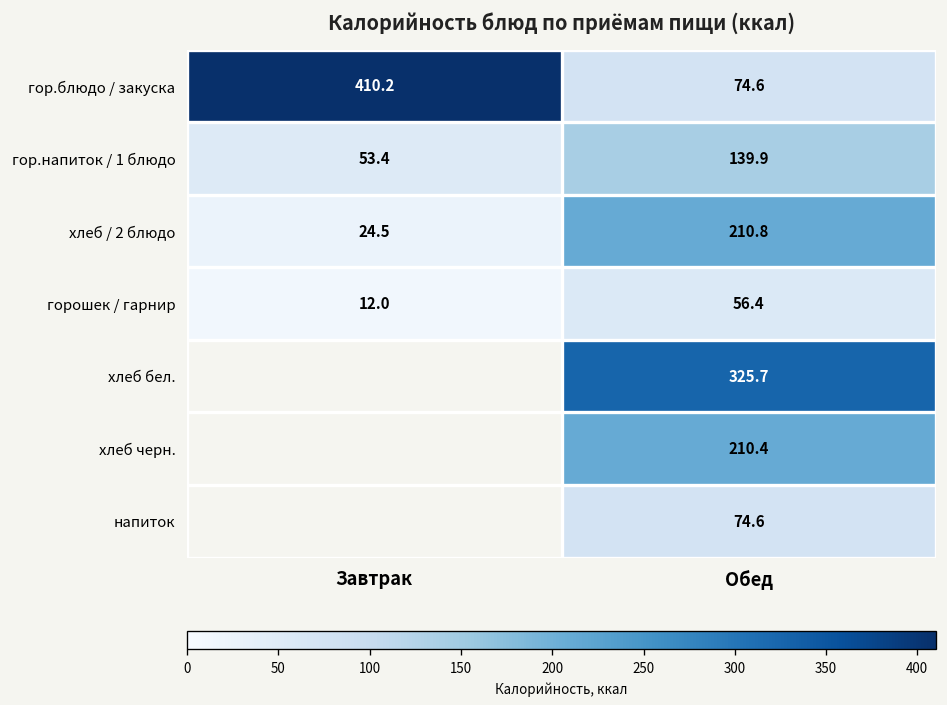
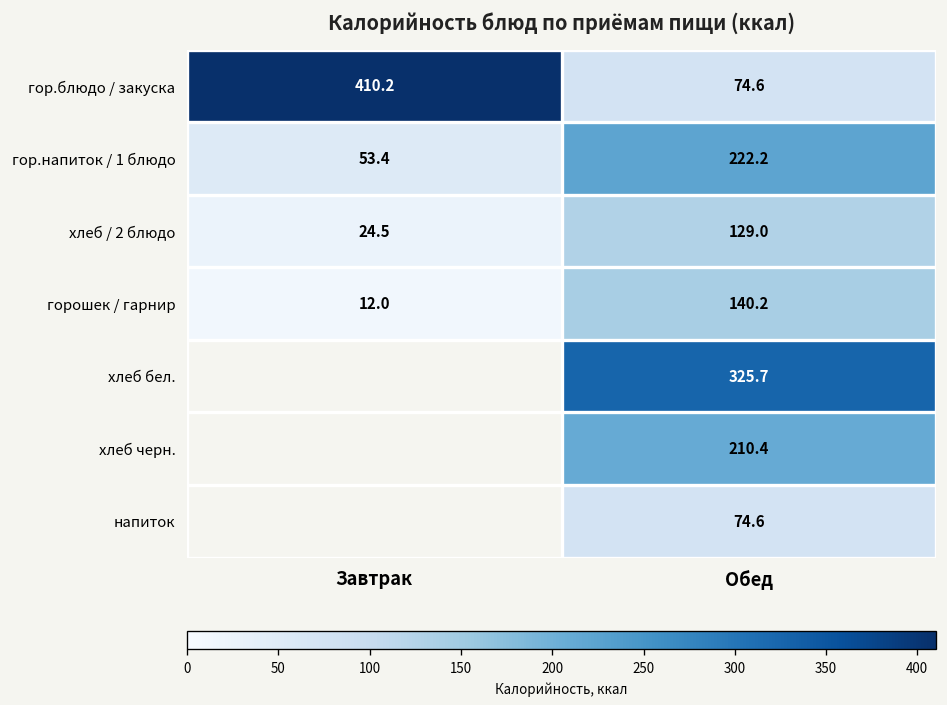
  {
    "гор.блюдо / закуска": {
      "Завтрак": 410.2,
      "Обед": 74.6
    },
    "гор.напиток / 1 блюдо": {
      "Завтрак": 53.4,
-     "Обед": 139.9
+     "Обед": 222.2
    },
    "хлеб / 2 блюдо": {
      "Завтрак": 24.5,
-     "Обед": 210.8
+     "Обед": 129.0
    },
    "горошек / гарнир": {
      "Завтрак": 12.0,
-     "Обед": 56.4
+     "Обед": 140.2
    },
    "хлеб бел.": {
      "Обед": 325.7
    },
    "хлеб черн.": {
      "Обед": 210.4
    },
    "напиток": {
      "Обед": 74.6
    }
  }
